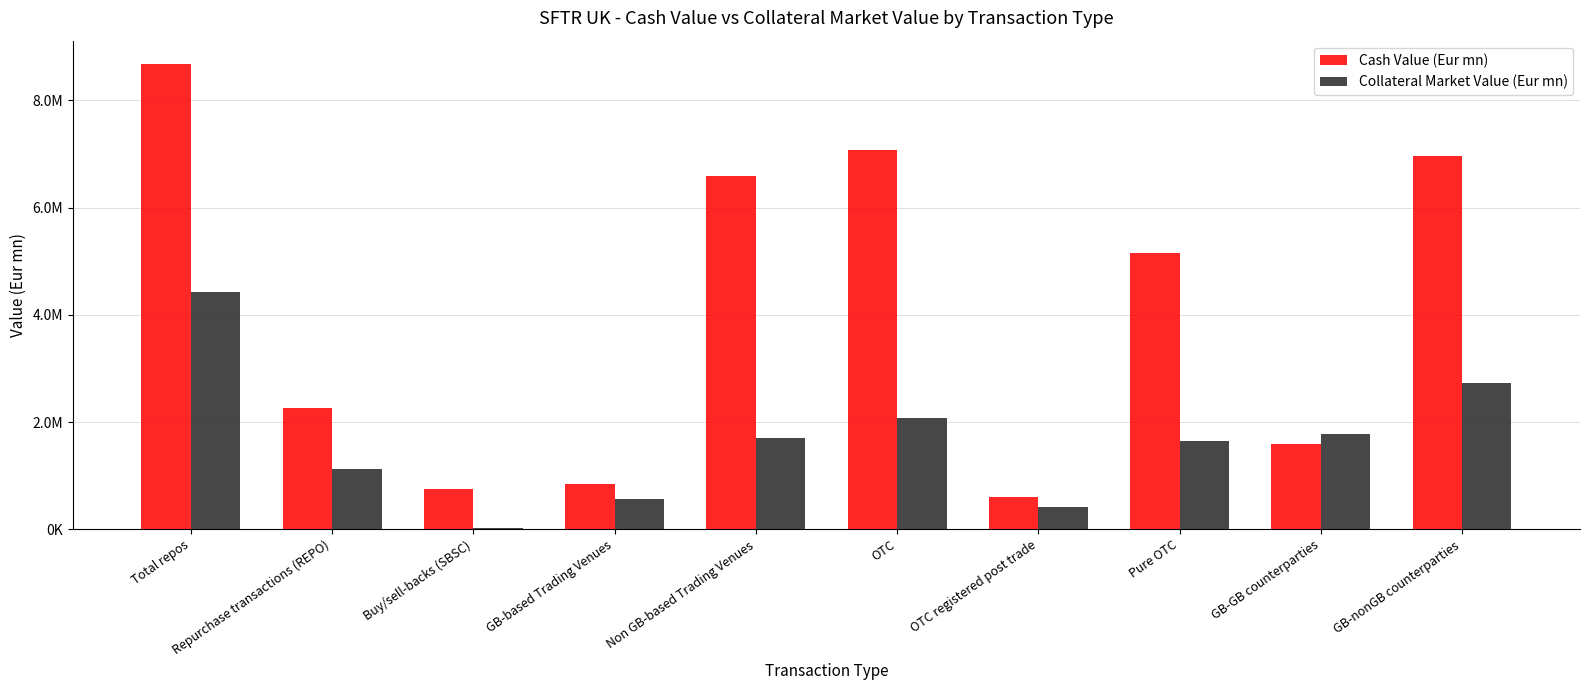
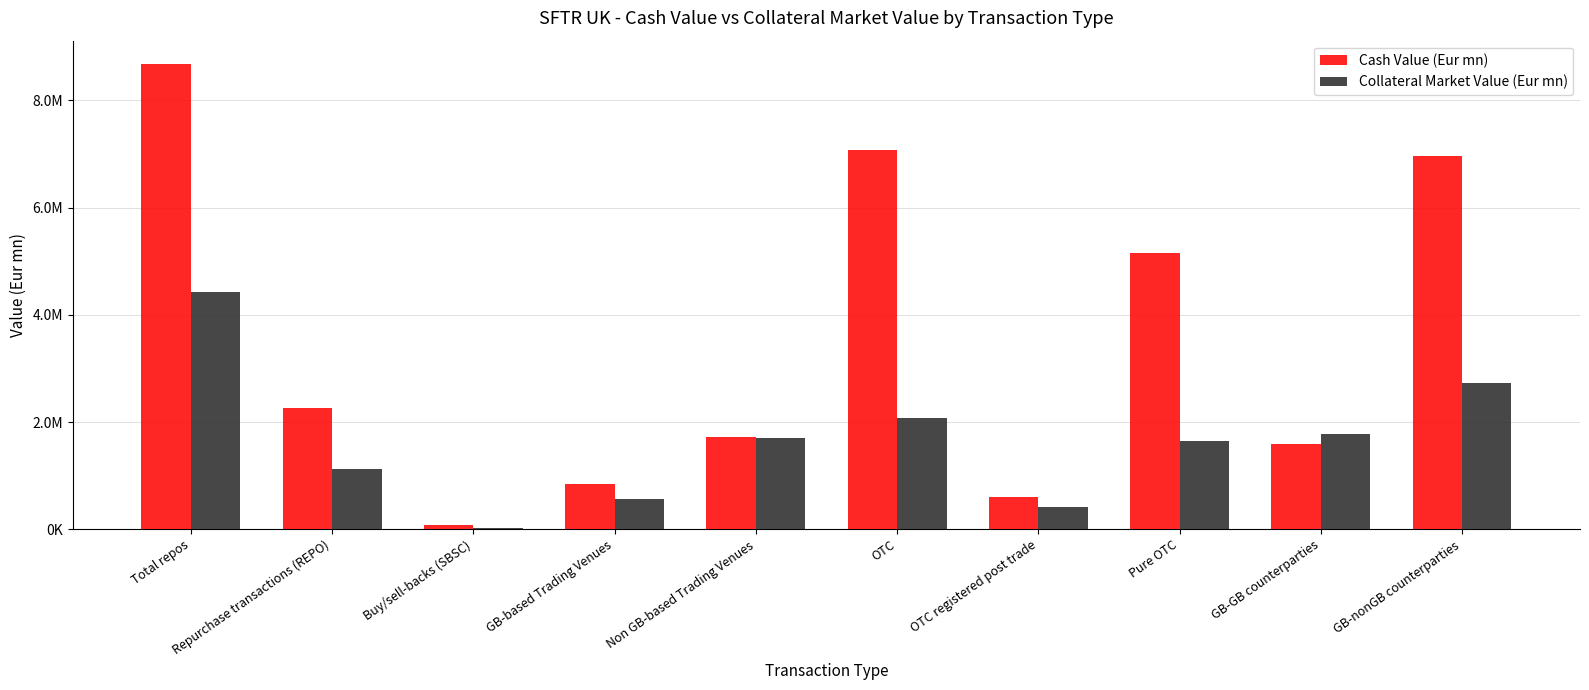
  {
    "Cash Value (Eur mn)": {
      "Total repos": 8700000,
      "Repurchase transactions (REPO)": 2300000,
-     "Buy/sell-backs (SBSC)": 700000,
+     "Buy/sell-backs (SBSC)": 100000,
      "GB-based Trading Venues": 800000,
-     "Non GB-based Trading Venues": 6600000,
+     "Non GB-based Trading Venues": 1700000,
      "OTC": 7100000,
      "OTC registered post trade": 600000,
      "Pure OTC": 5200000,
      "GB-GB counterparties": 1600000,
      "GB-nonGB counterparties": 7000000
    },
    "Collateral Market Value (Eur mn)": {
      "Total repos": 4400000,
      "Repurchase transactions (REPO)": 1100000,
      "GB-based Trading Venues": 600000,
      "Non GB-based Trading Venues": 1700000,
      "OTC": 2100000,
      "OTC registered post trade": 400000,
      "Pure OTC": 1600000,
      "GB-GB counterparties": 1800000,
      "GB-nonGB counterparties": 2700000
    }
  }
